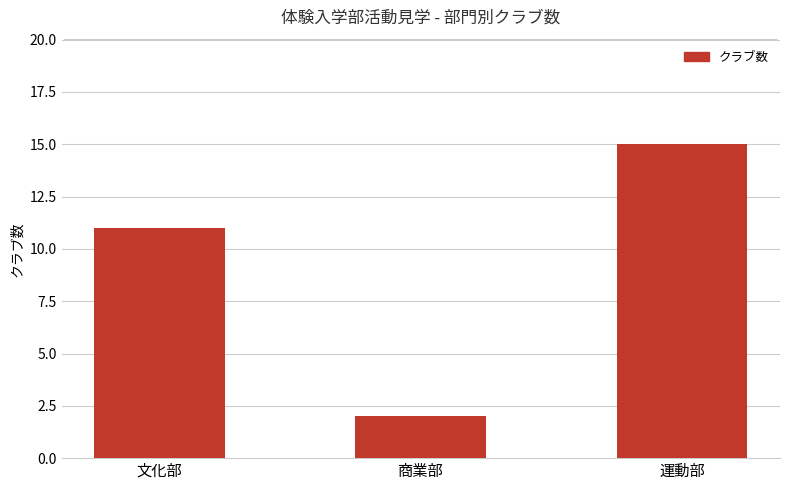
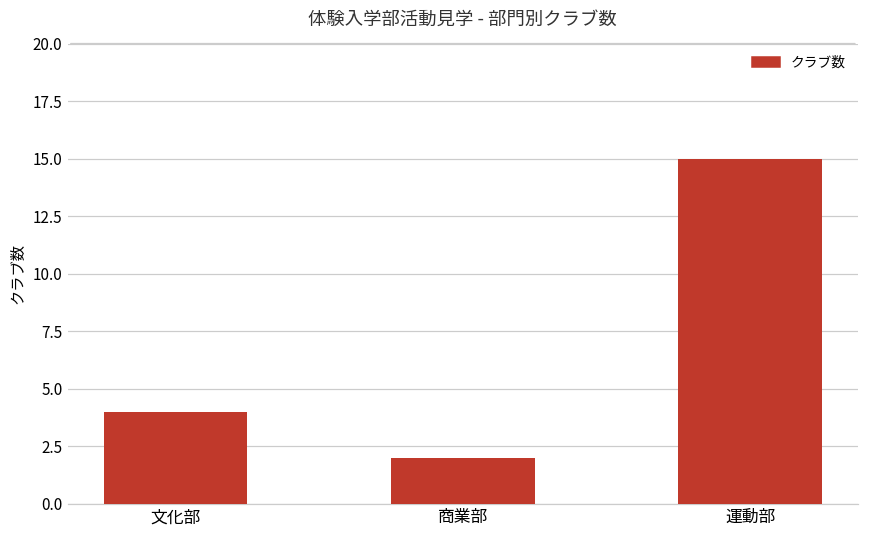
  {
-   "文化部": 11,
+   "文化部": 4,
    "商業部": 2,
    "運動部": 15
  }
